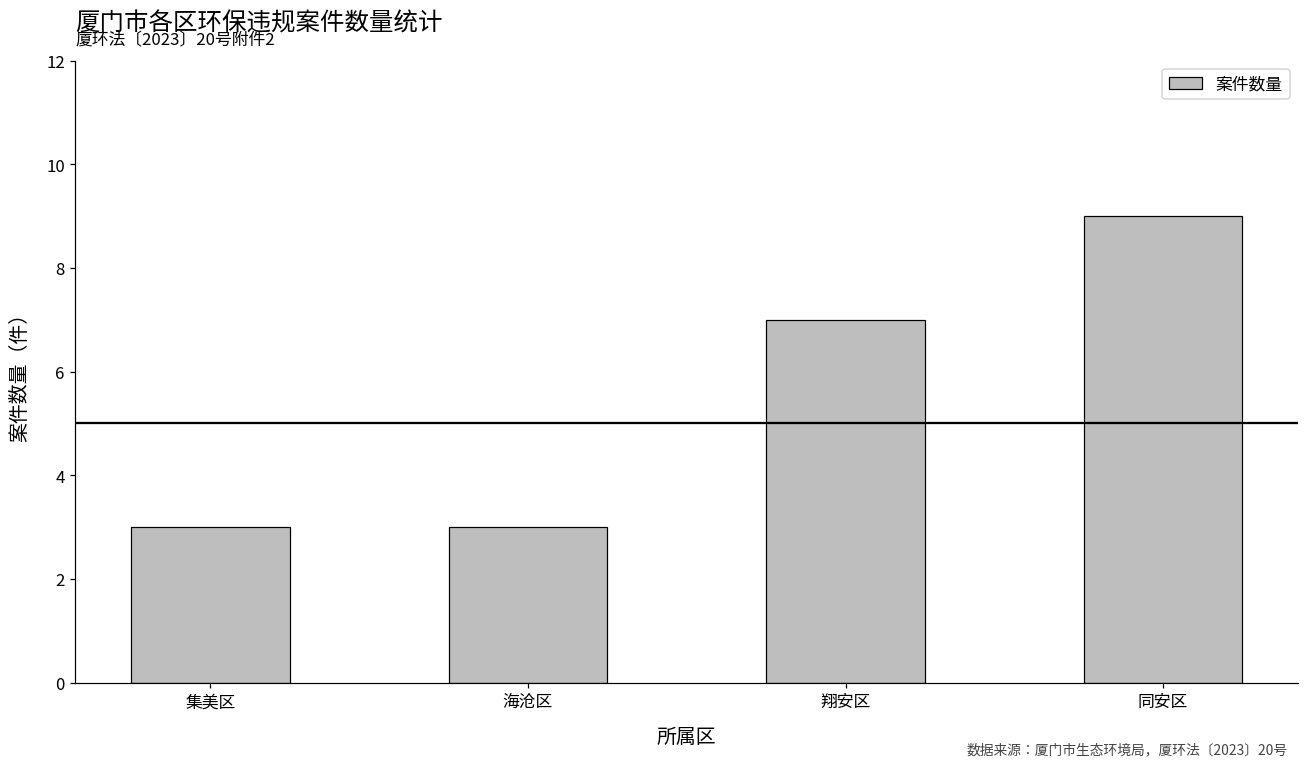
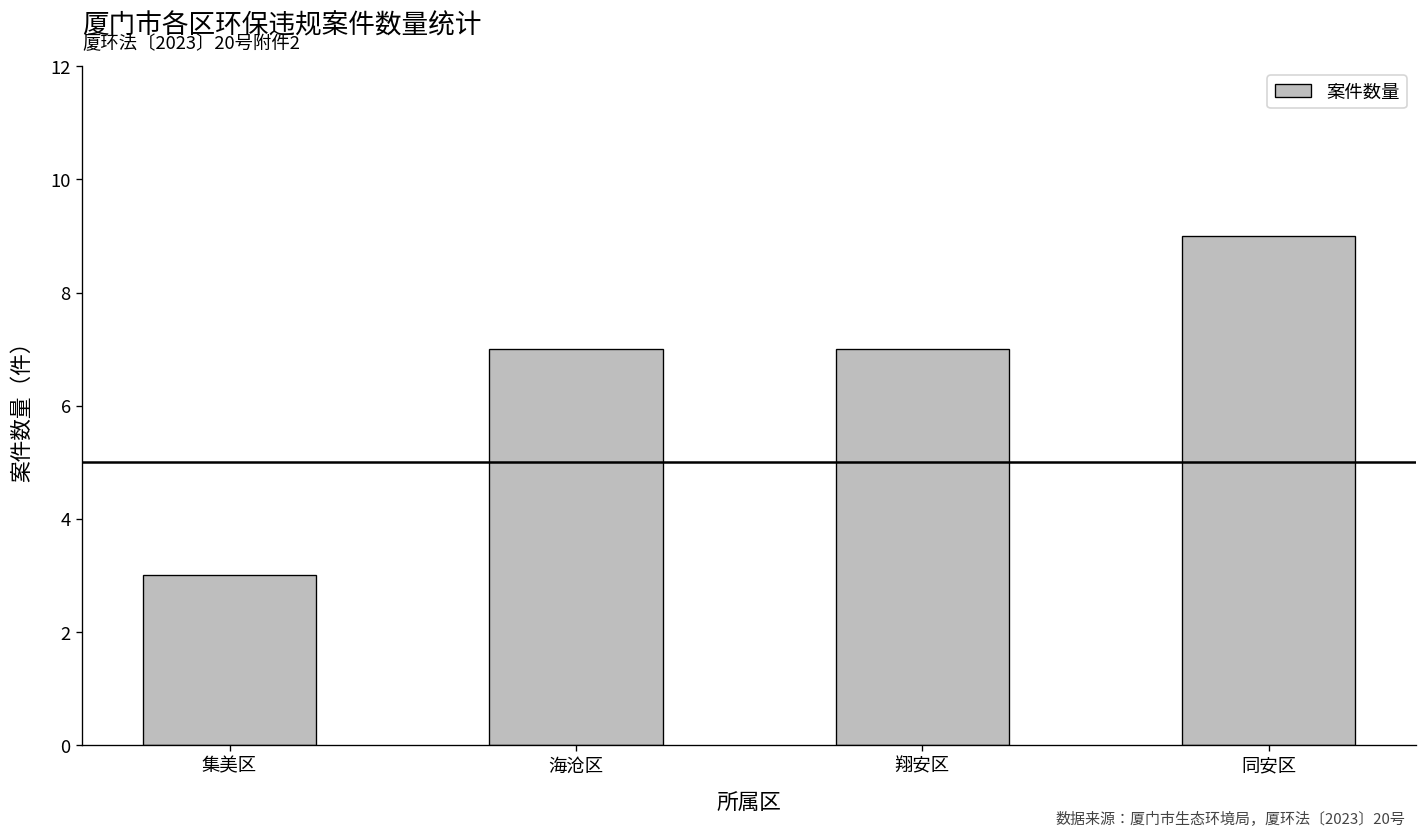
  {
    "集美区": 3,
-   "海沧区": 3,
+   "海沧区": 7,
    "翔安区": 7,
    "同安区": 9
  }
